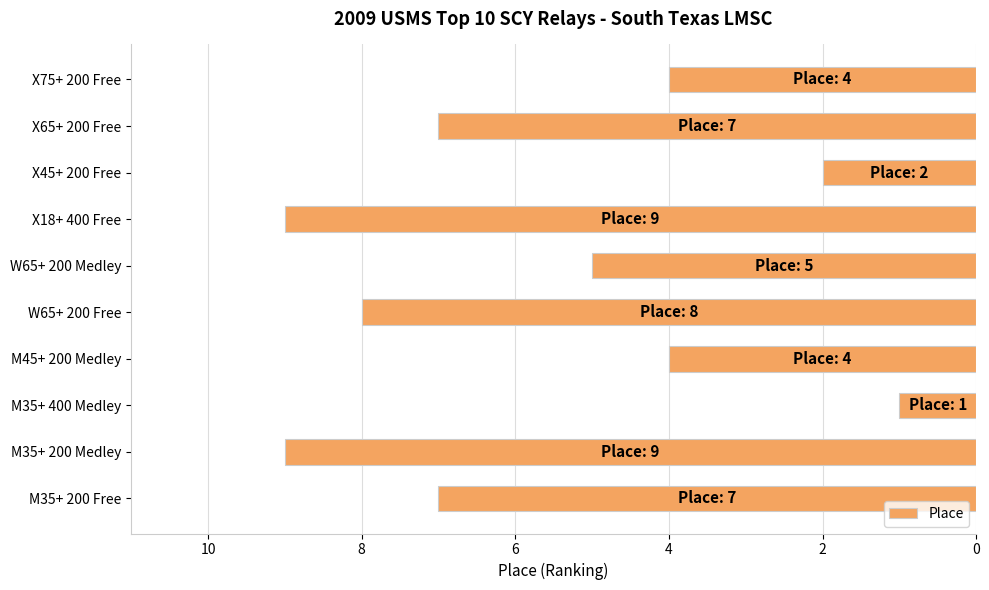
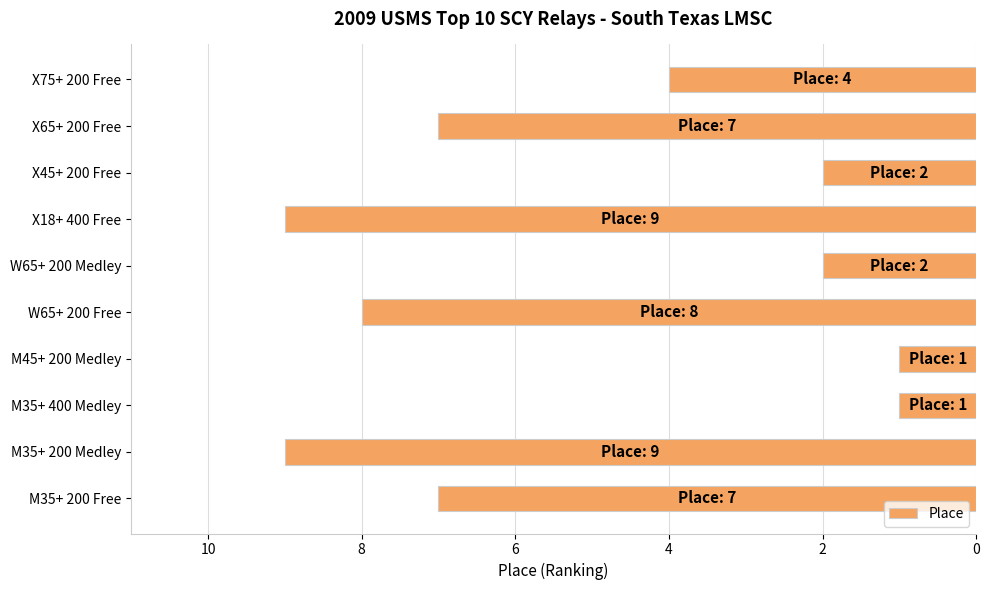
  {
    "X75+ 200 Free": 4,
    "X65+ 200 Free": 7,
    "X45+ 200 Free": 2,
    "X18+ 400 Free": 9,
-   "W65+ 200 Medley": 5,
+   "W65+ 200 Medley": 2,
    "W65+ 200 Free": 8,
-   "M45+ 200 Medley": 4,
+   "M45+ 200 Medley": 1,
    "M35+ 400 Medley": 1,
    "M35+ 200 Medley": 9,
    "M35+ 200 Free": 7
  }
